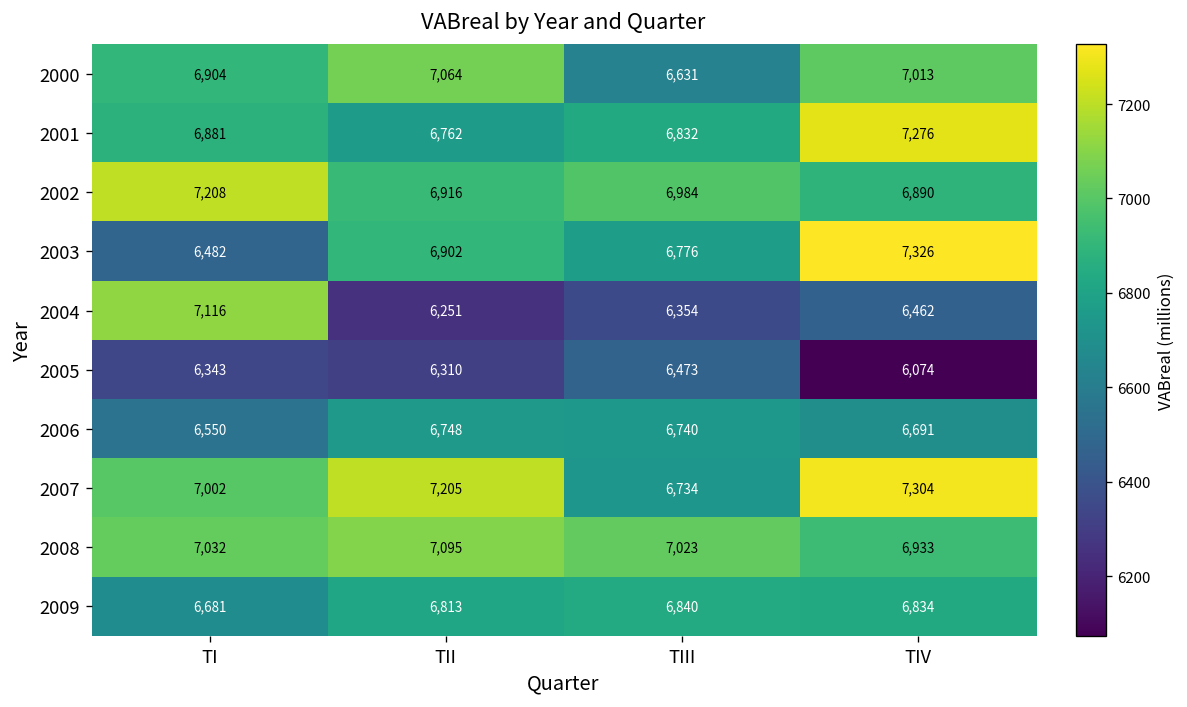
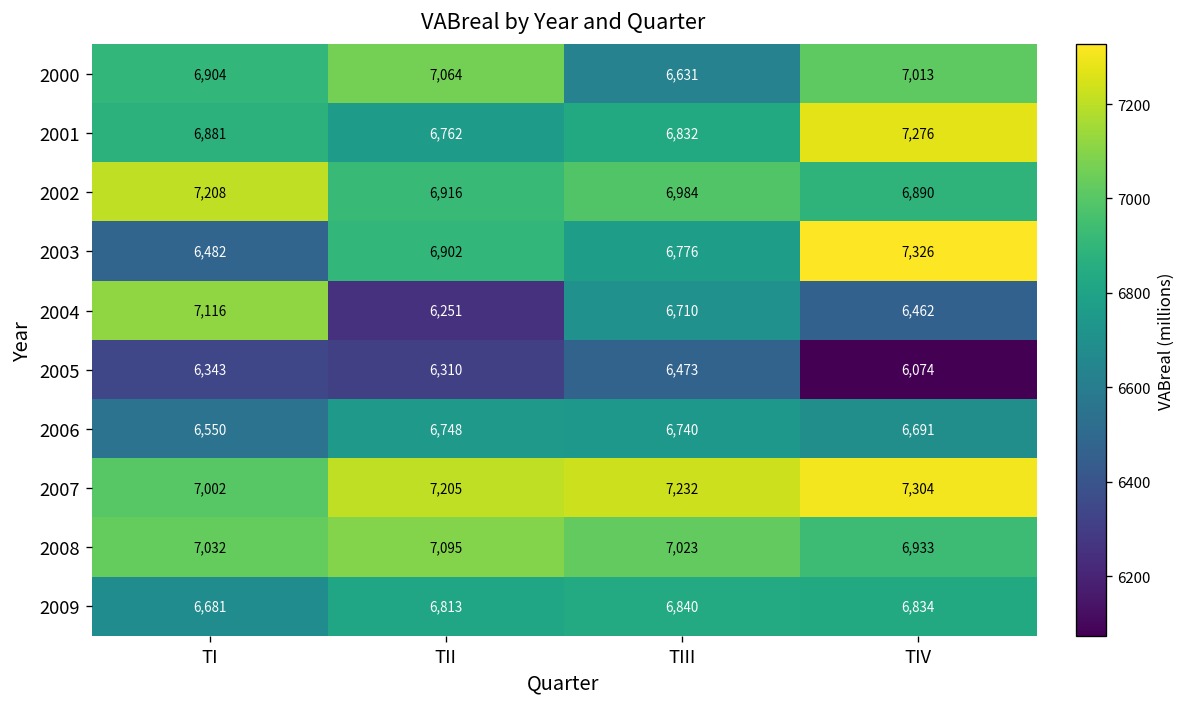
  {
    "2000": {
      "TI": "6,904",
      "TII": "7,064",
      "TIII": "6,631",
      "TIV": "7,013"
    },
    "2001": {
      "TI": "6,881",
      "TII": "6,762",
      "TIII": "6,832",
      "TIV": "7,276"
    },
    "2002": {
      "TI": "7,208",
      "TII": "6,916",
      "TIII": "6,984",
      "TIV": "6,890"
    },
    "2003": {
      "TI": "6,482",
      "TII": "6,902",
      "TIII": "6,776",
      "TIV": "7,326"
    },
    "2004": {
      "TI": "7,116",
      "TII": "6,251",
-     "TIII": "6,354",
+     "TIII": "6,710",
      "TIV": "6,462"
    },
    "2005": {
      "TI": "6,343",
      "TII": "6,310",
      "TIII": "6,473",
      "TIV": "6,074"
    },
    "2006": {
      "TI": "6,550",
      "TII": "6,748",
      "TIII": "6,740",
      "TIV": "6,691"
    },
    "2007": {
      "TI": "7,002",
      "TII": "7,205",
-     "TIII": "6,734",
+     "TIII": "7,232",
      "TIV": "7,304"
    },
    "2008": {
      "TI": "7,032",
      "TII": "7,095",
      "TIII": "7,023",
      "TIV": "6,933"
    },
    "2009": {
      "TI": "6,681",
      "TII": "6,813",
      "TIII": "6,840",
      "TIV": "6,834"
    }
  }
